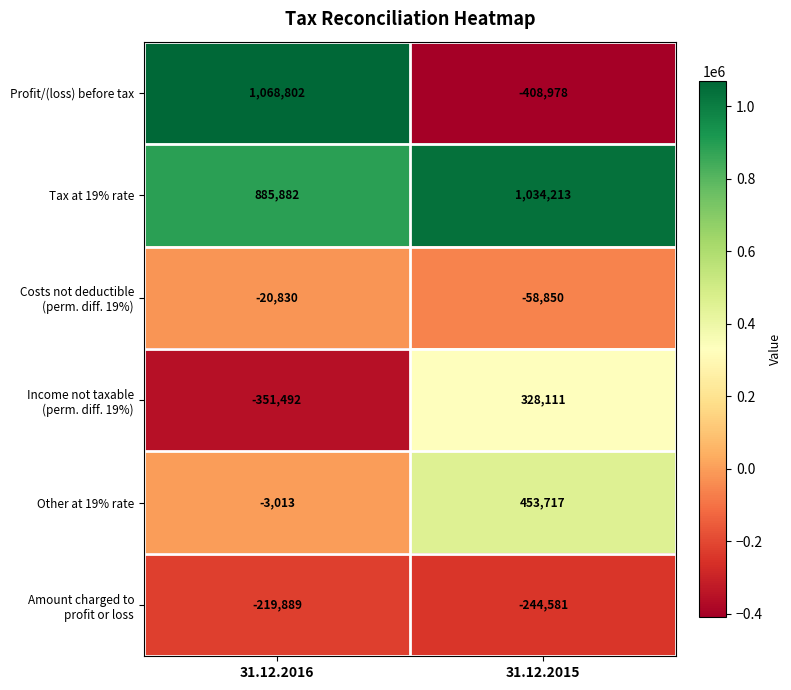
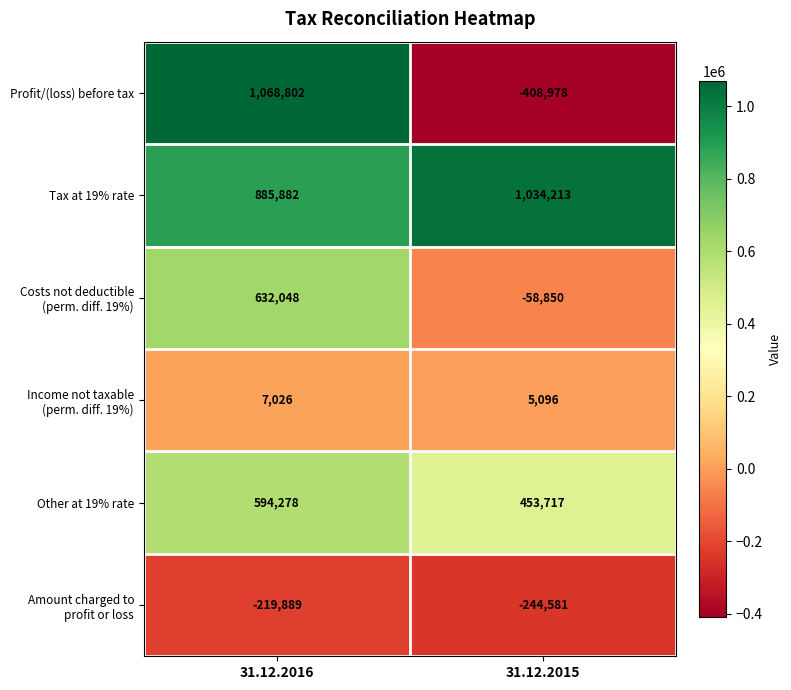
  {
    "Profit/(loss) before tax": {
      "31.12.2016": "1,068,802",
      "31.12.2015": "-408,978"
    },
    "Tax at 19% rate": {
      "31.12.2016": "885,882",
      "31.12.2015": "1,034,213"
    },
    "Costs not deductible (perm. diff. 19%)": {
-     "31.12.2016": "-20,830",
+     "31.12.2016": "632,048",
      "31.12.2015": "-58,850"
    },
    "Income not taxable (perm. diff. 19%)": {
-     "31.12.2016": "-351,492",
-     "31.12.2015": "328,111"
+     "31.12.2016": "7,026",
+     "31.12.2015": "5,096"
    },
    "Other at 19% rate": {
-     "31.12.2016": "-3,013",
+     "31.12.2016": "594,278",
      "31.12.2015": "453,717"
    },
    "Amount charged to profit or loss": {
      "31.12.2016": "-219,889",
      "31.12.2015": "-244,581"
    }
  }
